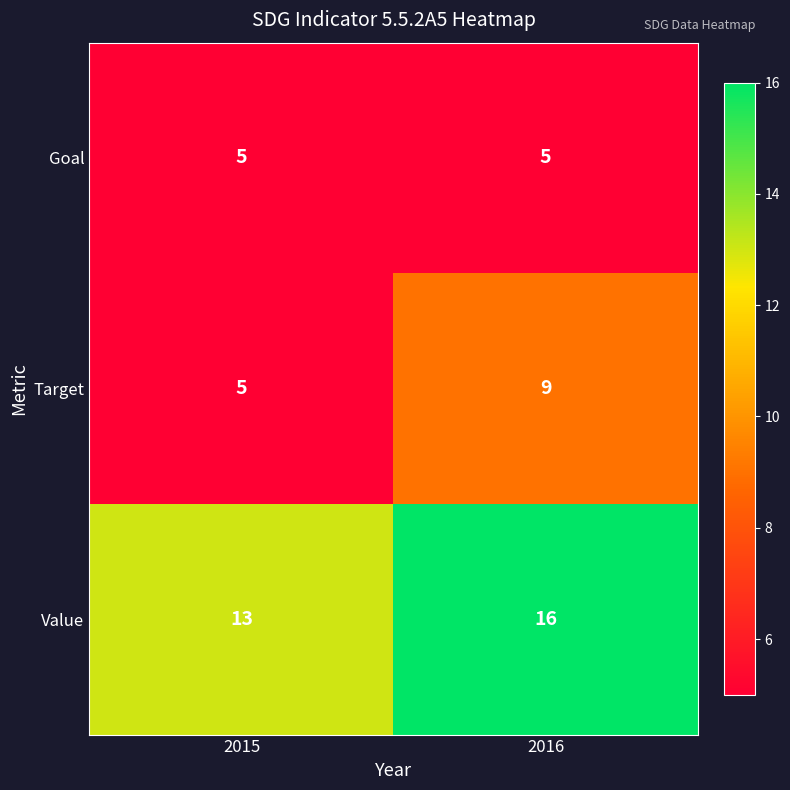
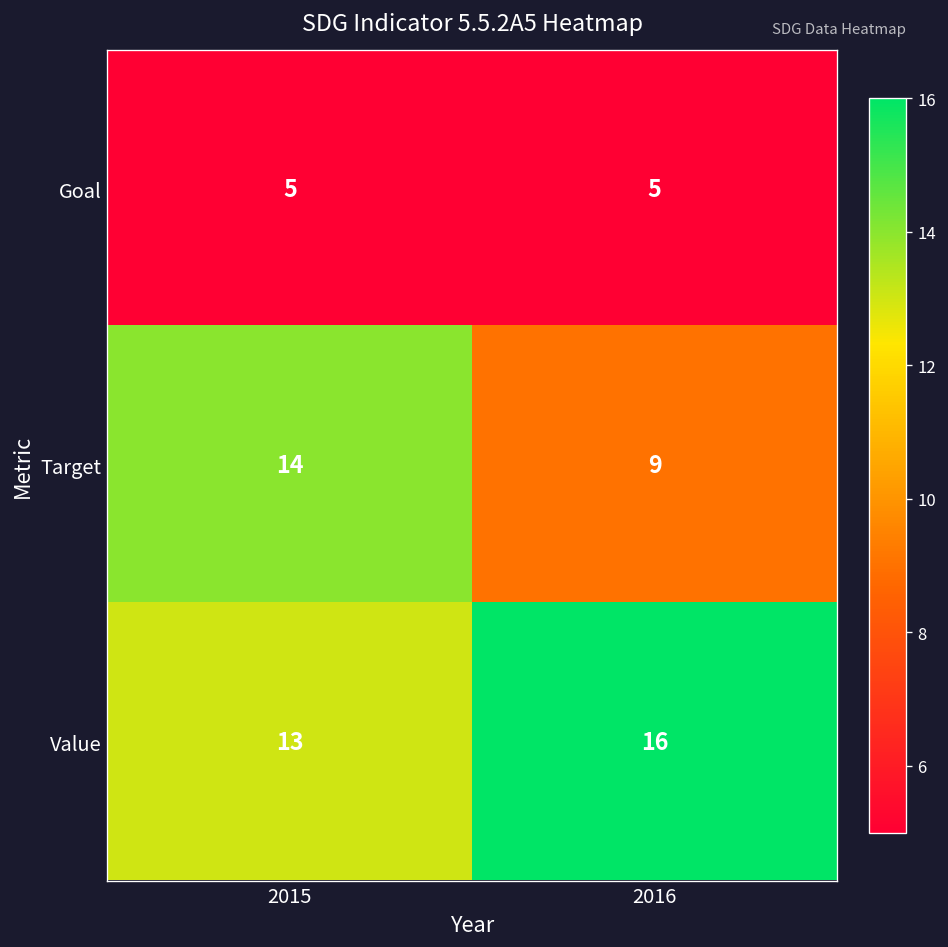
  {
    "Goal": {
      "2015": 5,
      "2016": 5
    },
    "Target": {
-     "2015": 5,
+     "2015": 14,
      "2016": 9
    },
    "Value": {
      "2015": 13,
      "2016": 16
    }
  }
